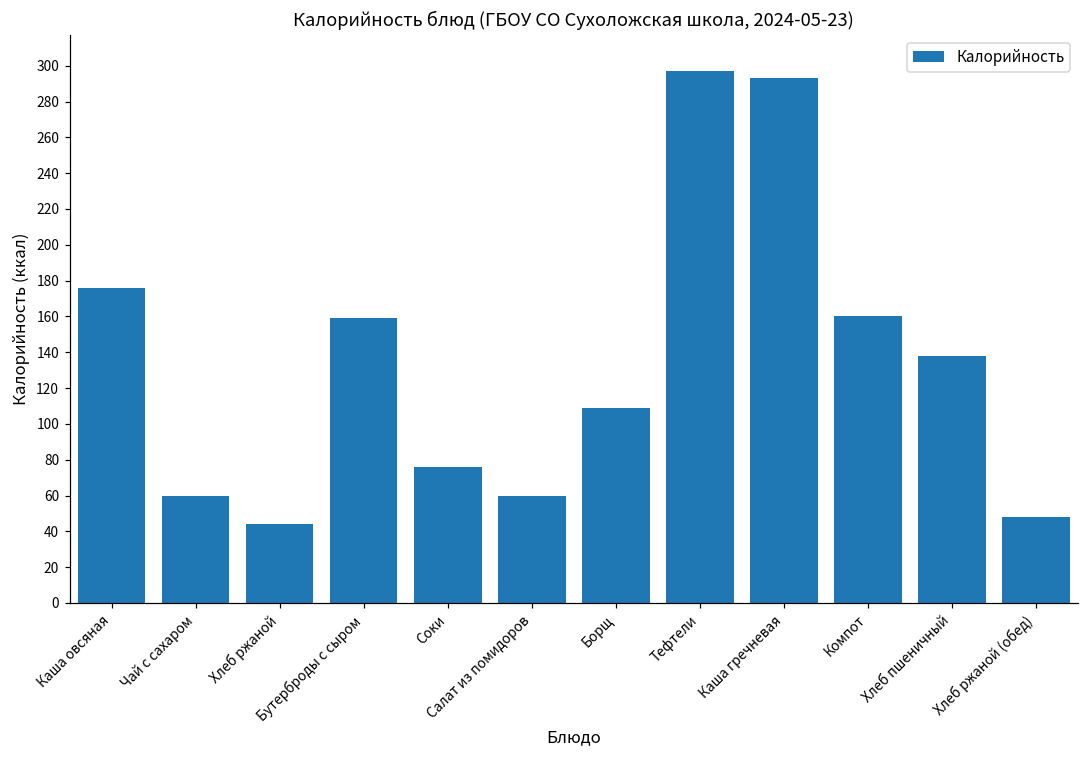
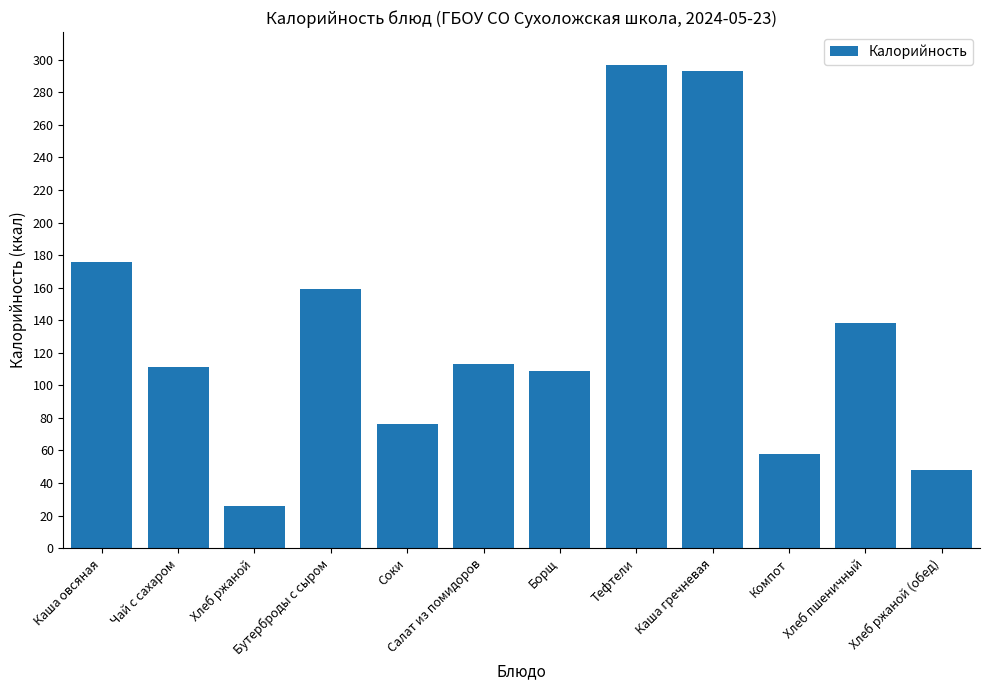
  {
    "Каша овсяная": 176,
-   "Чай с сахаром": 60,
-   "Хлеб ржаной": 44,
+   "Чай с сахаром": 111,
+   "Хлеб ржаной": 26,
    "Бутерброды с сыром": 159,
    "Соки": 76,
-   "Салат из помидоров": 60,
+   "Салат из помидоров": 113,
    "Борщ": 109,
    "Тефтели": 297,
    "Каша гречневая": 293,
-   "Компот": 160,
+   "Компот": 58,
    "Хлеб пшеничный": 138,
    "Хлеб ржаной (обед)": 48
  }
